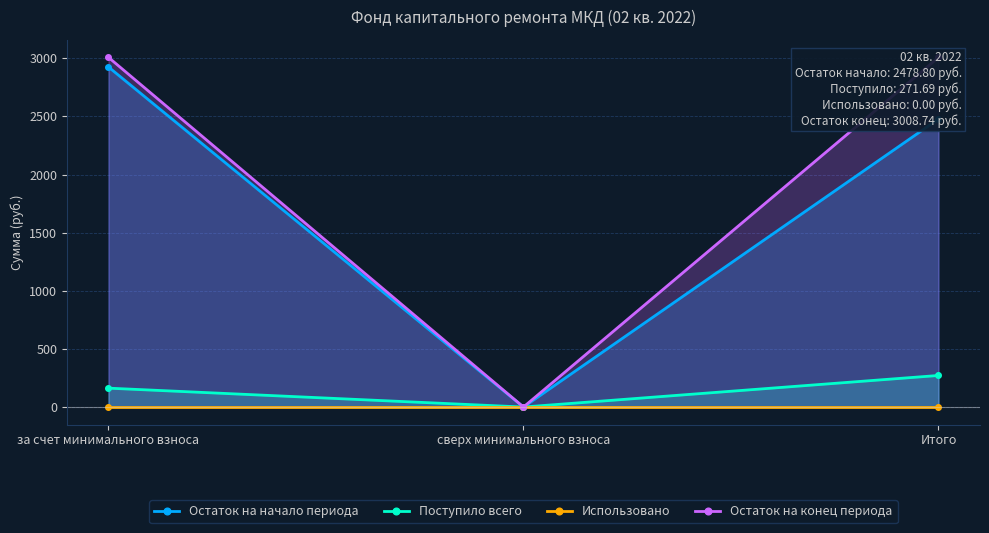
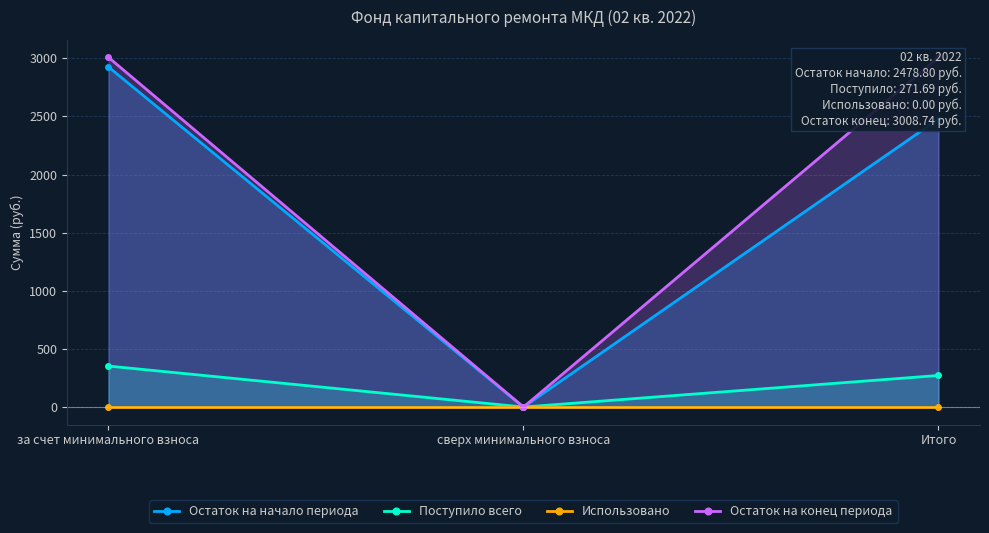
  {
    "Остаток на начало периода": {
      "за счет минимального взноса": 2930
    },
    "Поступило всего": {
-     "за счет минимального взноса": 160,
+     "за счет минимального взноса": 350,
      "Итого": 270
    },
    "Использовано": {
      "за счет минимального взноса": 0,
      "Итого": 0
    },
    "Остаток на конец периода": {
      "за счет минимального взноса": 3010
    }
  }
